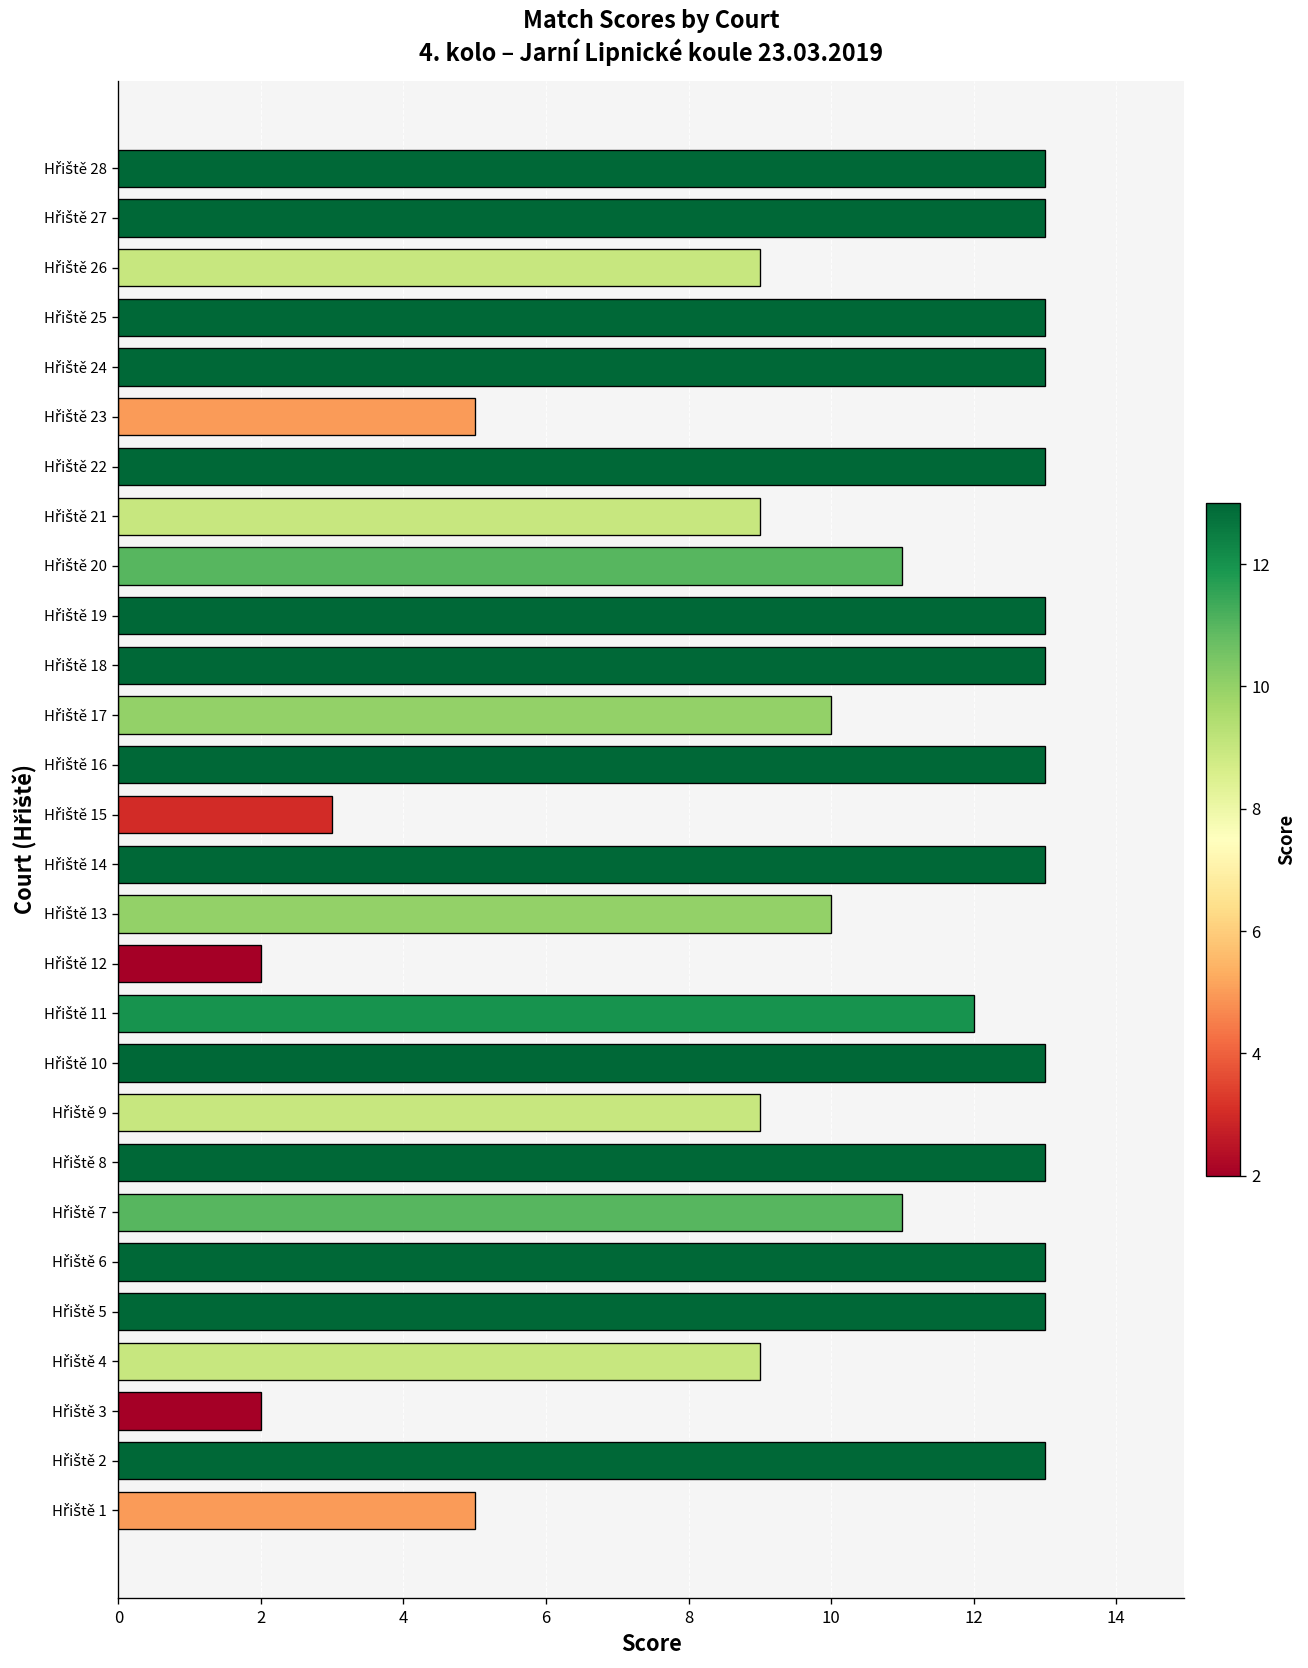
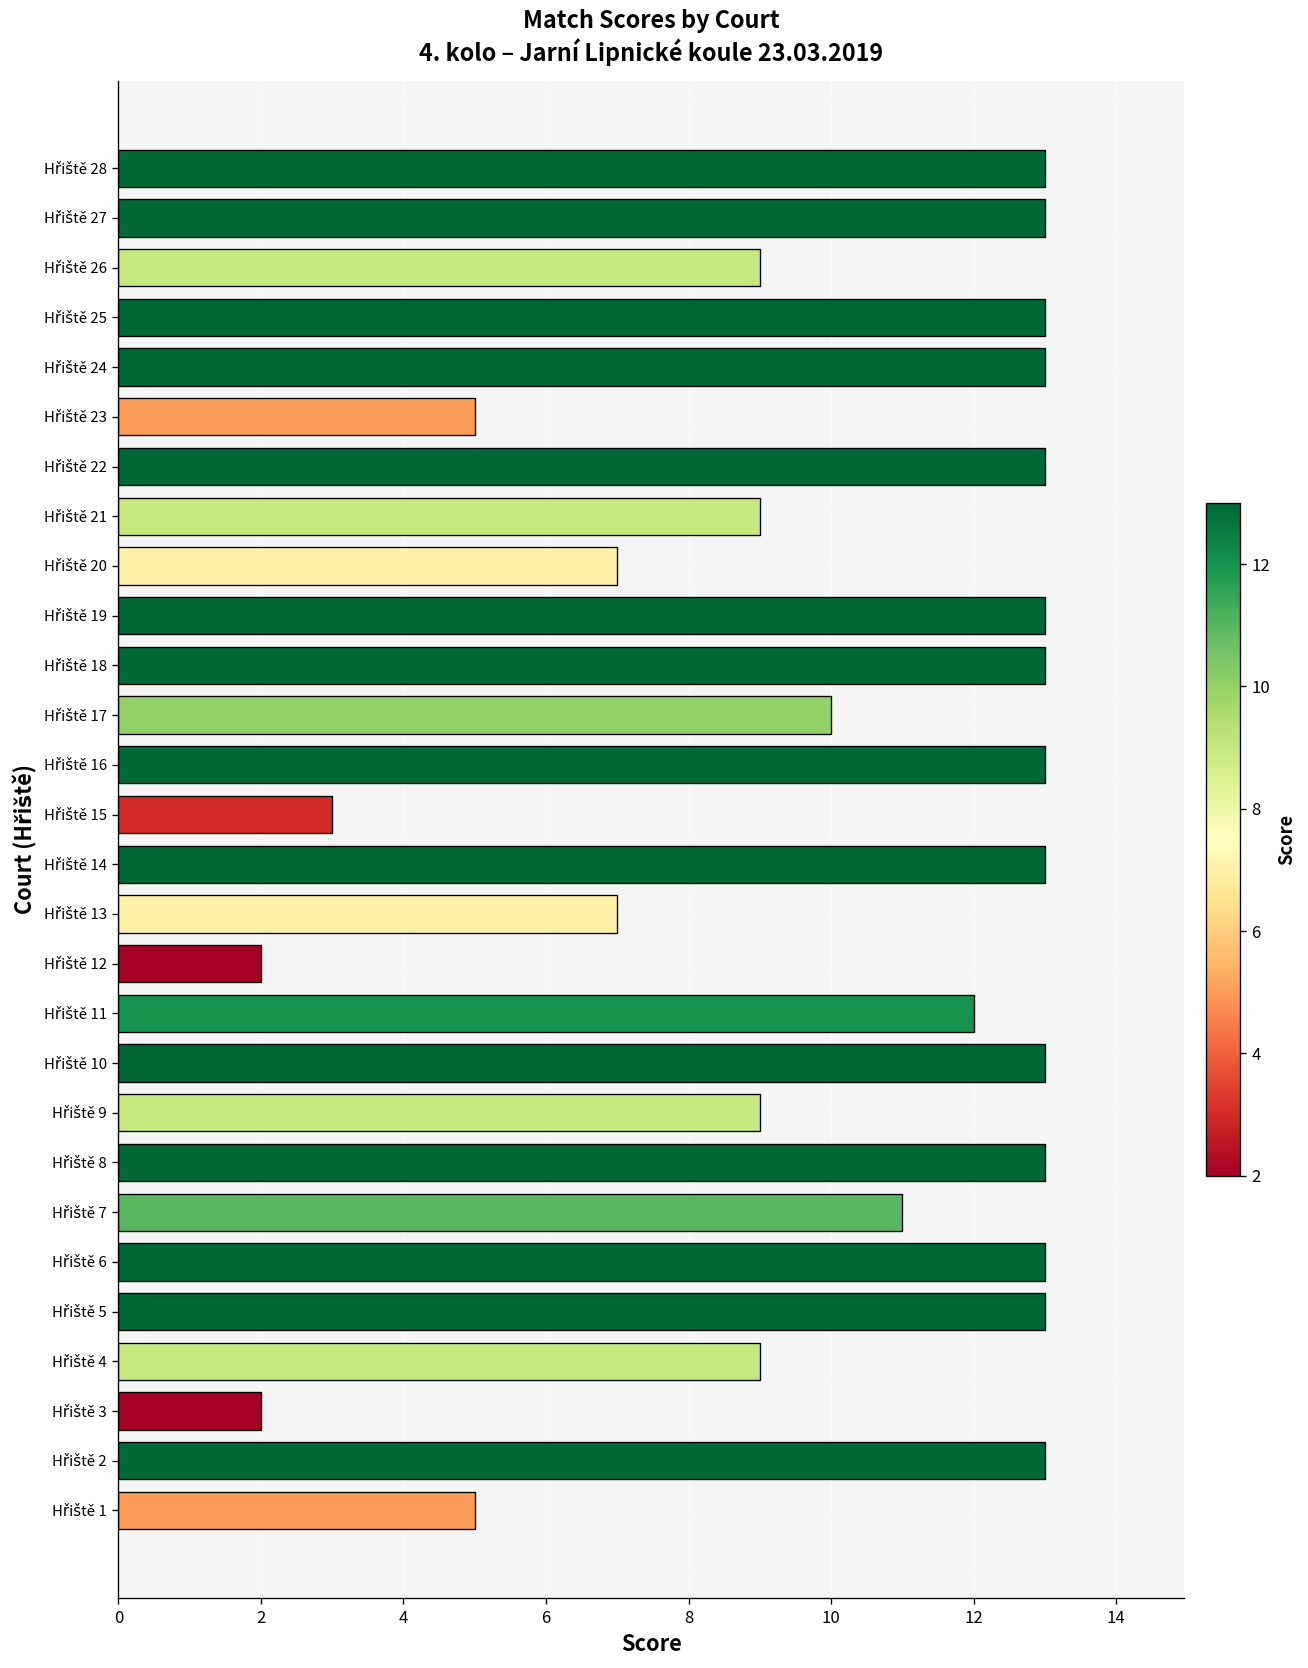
  {
    "Hřiště 28": 13,
    "Hřiště 27": 13,
    "Hřiště 26": 9,
    "Hřiště 25": 13,
    "Hřiště 24": 13,
    "Hřiště 23": 5,
    "Hřiště 22": 13,
    "Hřiště 21": 9,
-   "Hřiště 20": 11,
+   "Hřiště 20": 7,
    "Hřiště 19": 13,
    "Hřiště 18": 13,
    "Hřiště 17": 10,
    "Hřiště 16": 13,
    "Hřiště 15": 3,
    "Hřiště 14": 13,
-   "Hřiště 13": 10,
+   "Hřiště 13": 7,
    "Hřiště 12": 2,
    "Hřiště 11": 12,
    "Hřiště 10": 13,
    "Hřiště 9": 9,
    "Hřiště 8": 13,
    "Hřiště 7": 11,
    "Hřiště 6": 13,
    "Hřiště 5": 13,
    "Hřiště 4": 9,
    "Hřiště 3": 2,
    "Hřiště 2": 13,
    "Hřiště 1": 5
  }
